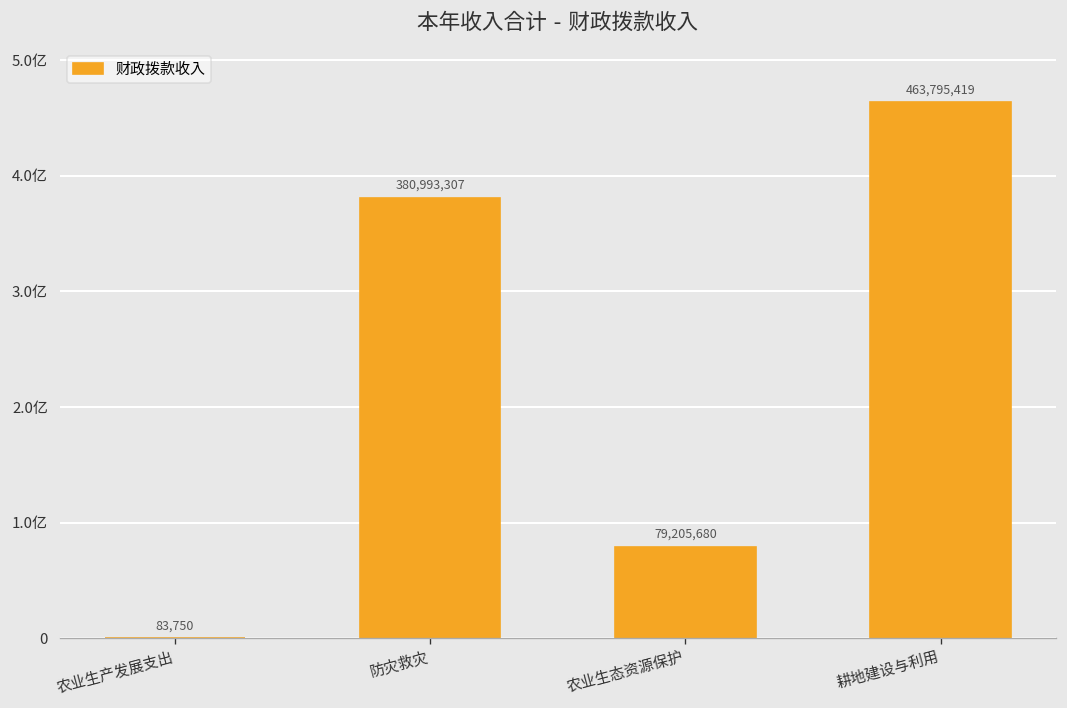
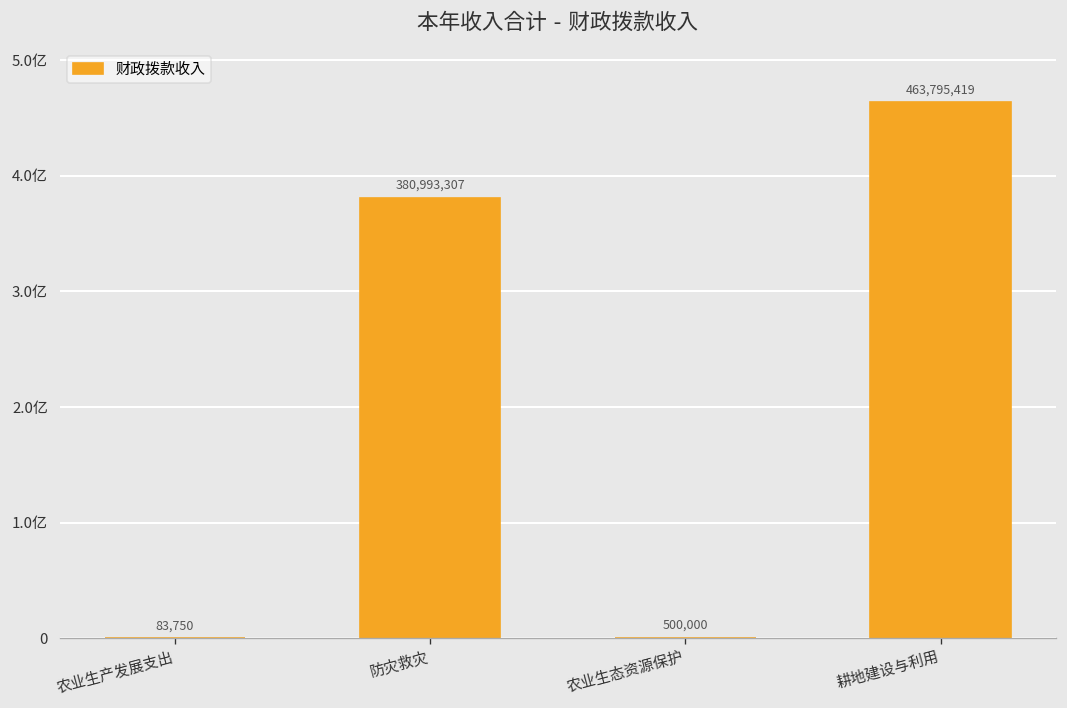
  {
    "农业生产发展支出": "83,750",
    "防灾救灾": "380,993,307",
-   "农业生态资源保护": "79,205,680",
+   "农业生态资源保护": "500,000",
    "耕地建设与利用": "463,795,419"
  }
